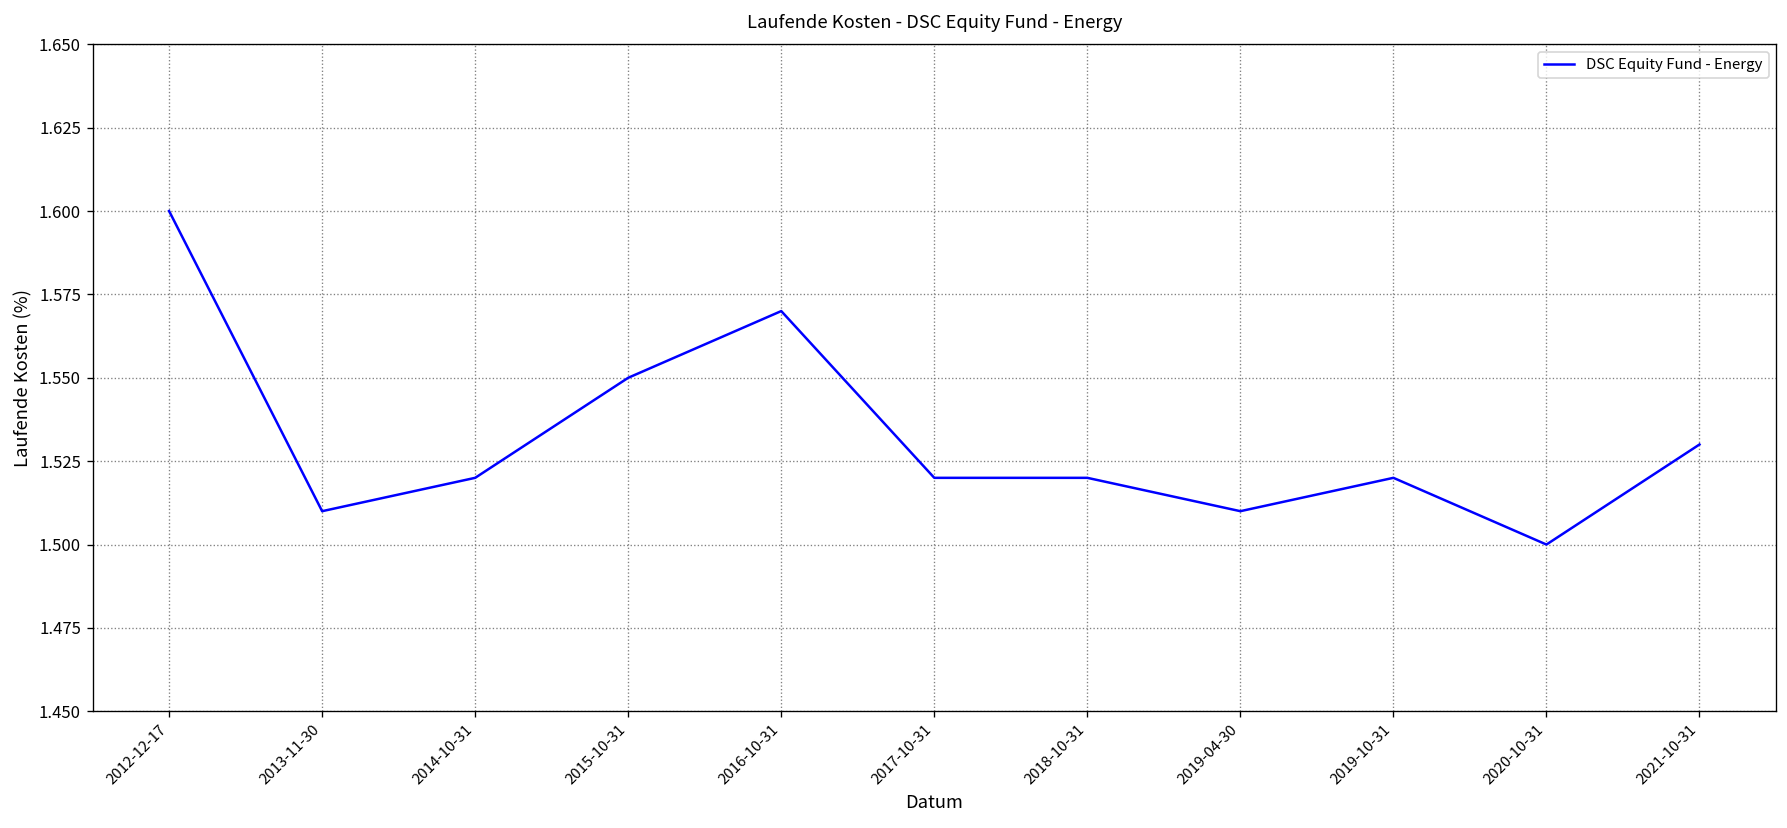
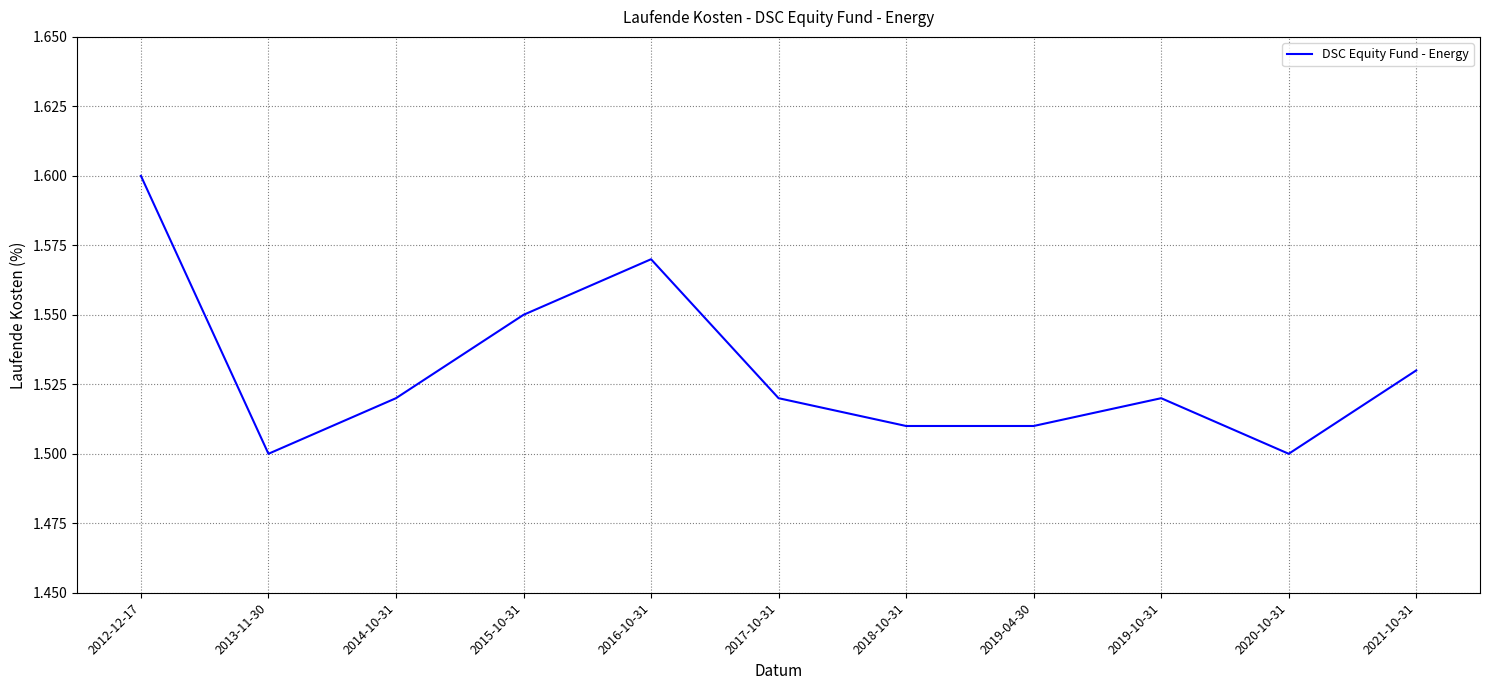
  {
    "2012-12-17": 1.60,
-   "2013-11-30": 1.51,
+   "2013-11-30": 1.50,
    "2014-10-31": 1.52,
    "2015-10-31": 1.55,
    "2016-10-31": 1.57,
    "2017-10-31": 1.52,
-   "2018-10-31": 1.52,
+   "2018-10-31": 1.51,
    "2019-04-30": 1.51,
    "2019-10-31": 1.52,
    "2020-10-31": 1.50,
    "2021-10-31": 1.53
  }
